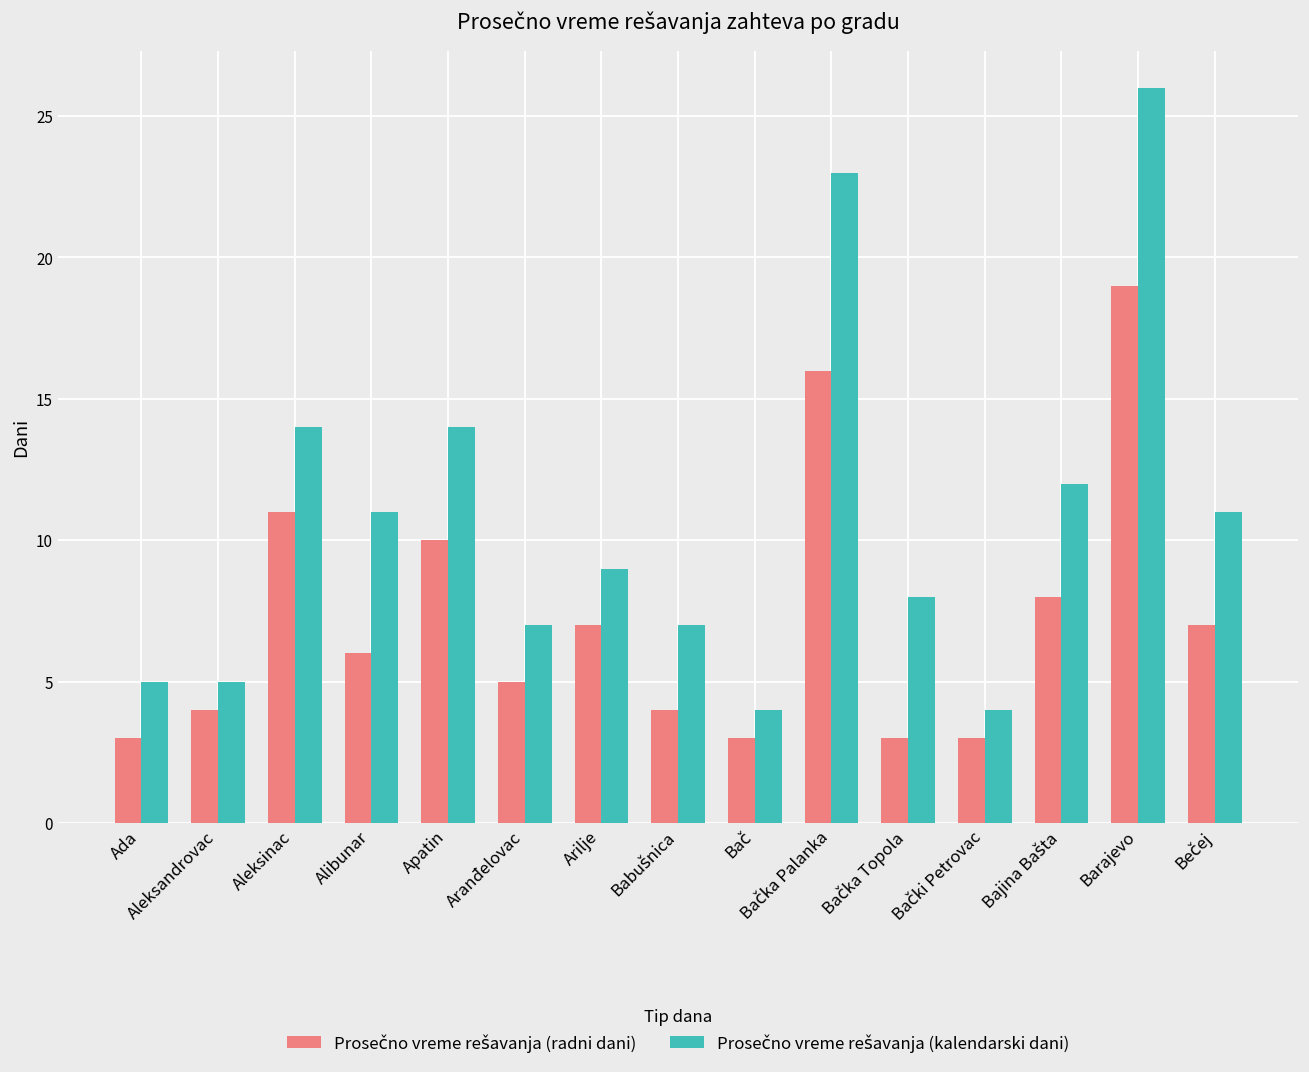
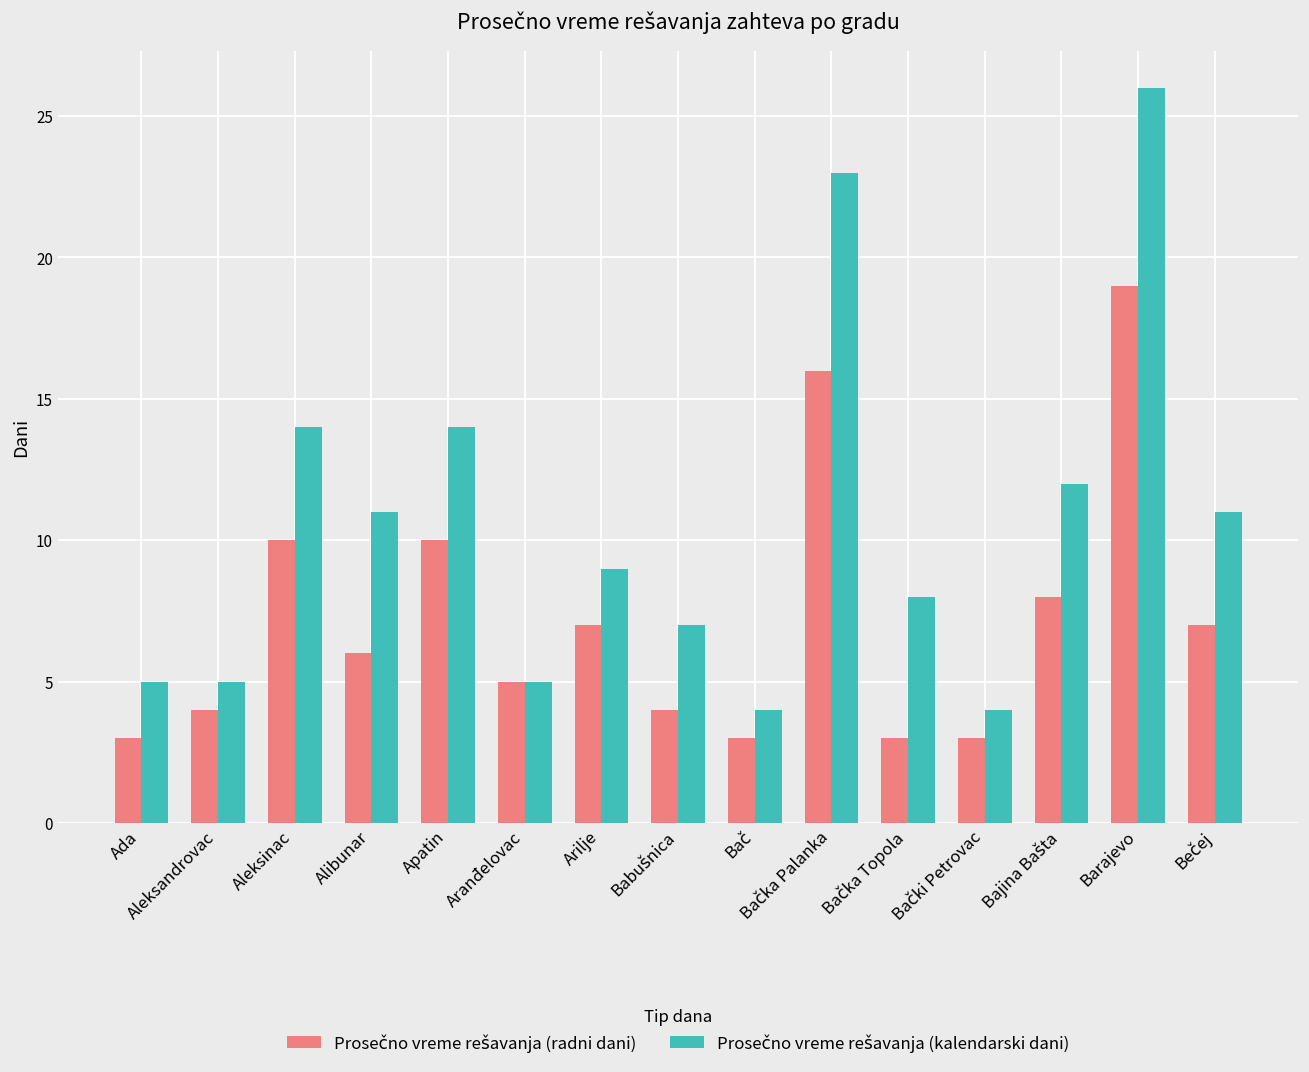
  {
    "Prosečno vreme rešavanja (radni dani)": {
      "Ada": 3,
      "Aleksandrovac": 4,
-     "Aleksinac": 11,
+     "Aleksinac": 10,
      "Alibunar": 6,
      "Apatin": 10,
      "Aranđelovac": 5,
      "Arilje": 7,
      "Babušnica": 4,
      "Bač": 3,
      "Bačka Palanka": 16,
      "Bačka Topola": 3,
      "Bački Petrovac": 3,
      "Bajina Bašta": 8,
      "Barajevo": 19,
      "Bečej": 7
    },
    "Prosečno vreme rešavanja (kalendarski dani)": {
      "Ada": 5,
      "Aleksandrovac": 5,
      "Aleksinac": 14,
      "Alibunar": 11,
      "Apatin": 14,
-     "Aranđelovac": 7,
+     "Aranđelovac": 5,
      "Arilje": 9,
      "Babušnica": 7,
      "Bač": 4,
      "Bačka Palanka": 23,
      "Bačka Topola": 8,
      "Bački Petrovac": 4,
      "Bajina Bašta": 12,
      "Barajevo": 26,
      "Bečej": 11
    }
  }
